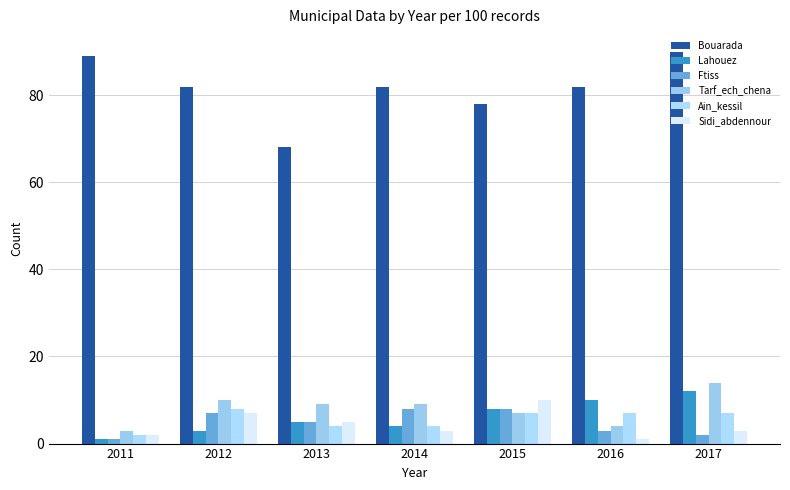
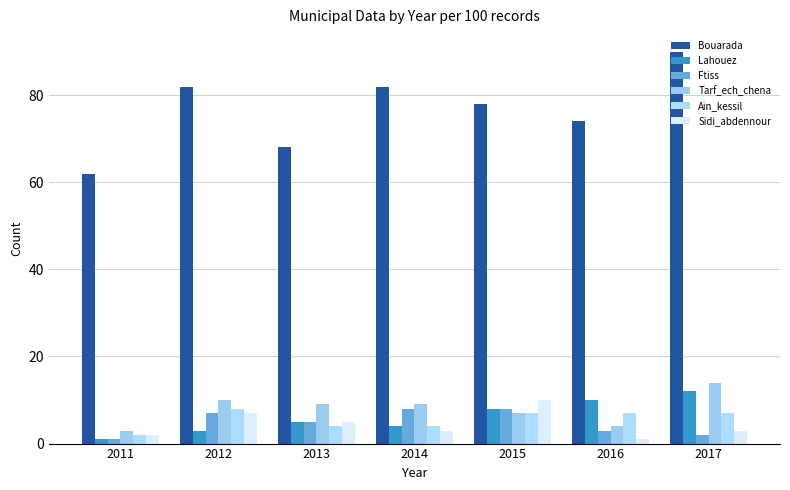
  {
    "Bouarada": {
-     "2011": 89,
+     "2011": 62,
      "2012": 82,
      "2013": 68,
      "2014": 82,
      "2015": 78,
-     "2016": 82,
+     "2016": 74,
      "2017": 90
    }
  }
